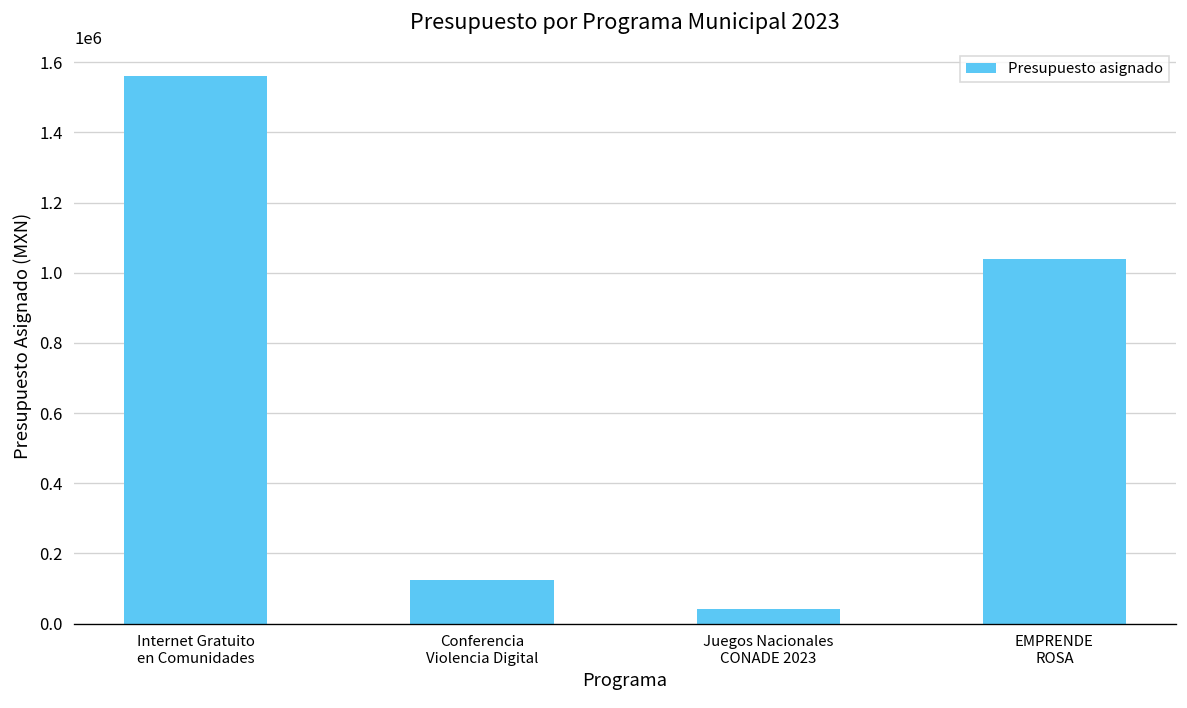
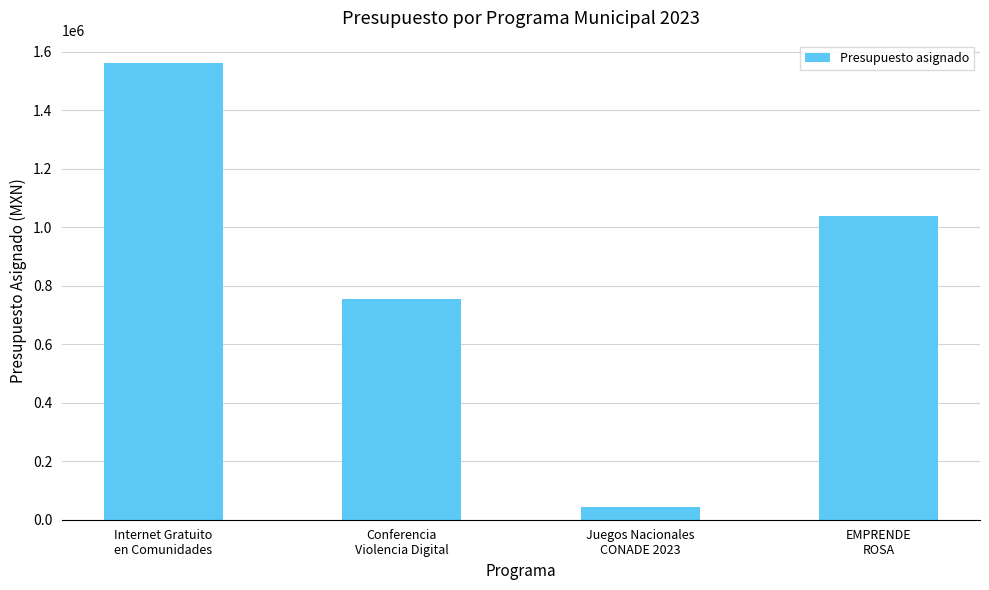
  {
    "Internet Gratuito en Comunidades": 1560000,
-   "Conferencia Violencia Digital": 120000,
+   "Conferencia Violencia Digital": 760000,
    "Juegos Nacionales CONADE 2023": 40000,
    "EMPRENDE ROSA": 1040000
  }
